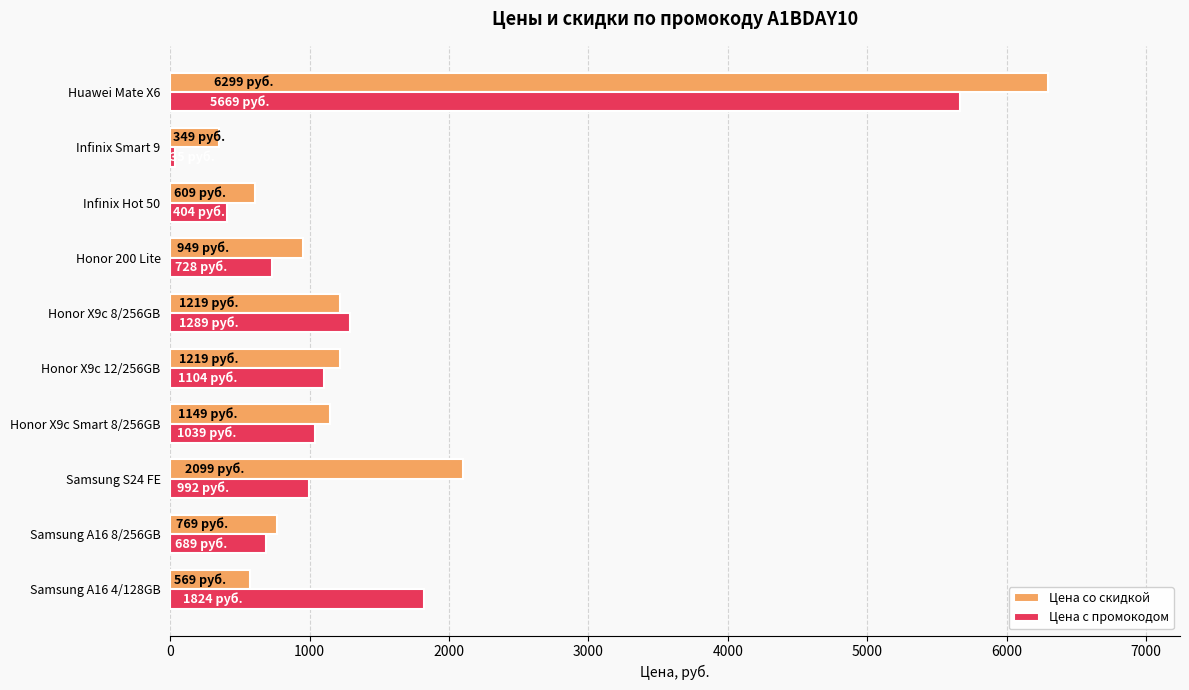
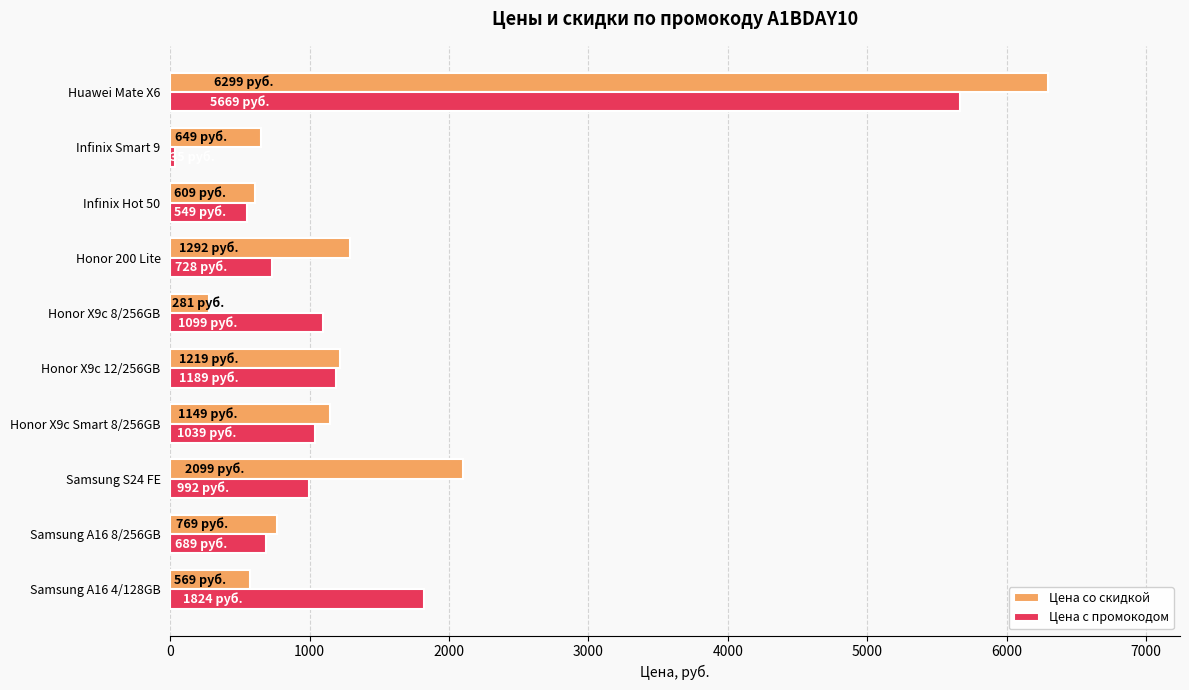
  {
    "Цена со скидкой": {
      "Huawei Mate X6": 6299,
-     "Infinix Smart 9": 349,
+     "Infinix Smart 9": 649,
      "Infinix Hot 50": 609,
-     "Honor 200 Lite": 949,
-     "Honor X9c 8/256GB": 1219,
+     "Honor 200 Lite": 1292,
+     "Honor X9c 8/256GB": 281,
      "Honor X9c 12/256GB": 1219,
      "Honor X9c Smart 8/256GB": 1149,
      "Samsung S24 FE": 2099,
      "Samsung A16 8/256GB": 769,
      "Samsung A16 4/128GB": 569
    },
    "Цена c промокодом": {
      "Huawei Mate X6": 5669,
-     "Infinix Hot 50": 404,
+     "Infinix Hot 50": 549,
      "Honor 200 Lite": 728,
-     "Honor X9c 8/256GB": 1289,
-     "Honor X9c 12/256GB": 1104,
+     "Honor X9c 8/256GB": 1099,
+     "Honor X9c 12/256GB": 1189,
      "Honor X9c Smart 8/256GB": 1039,
      "Samsung S24 FE": 992,
      "Samsung A16 8/256GB": 689,
      "Samsung A16 4/128GB": 1824
    }
  }
